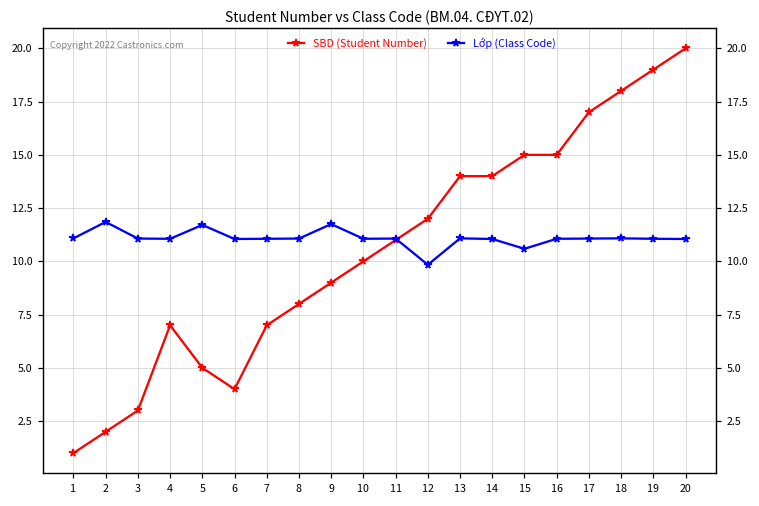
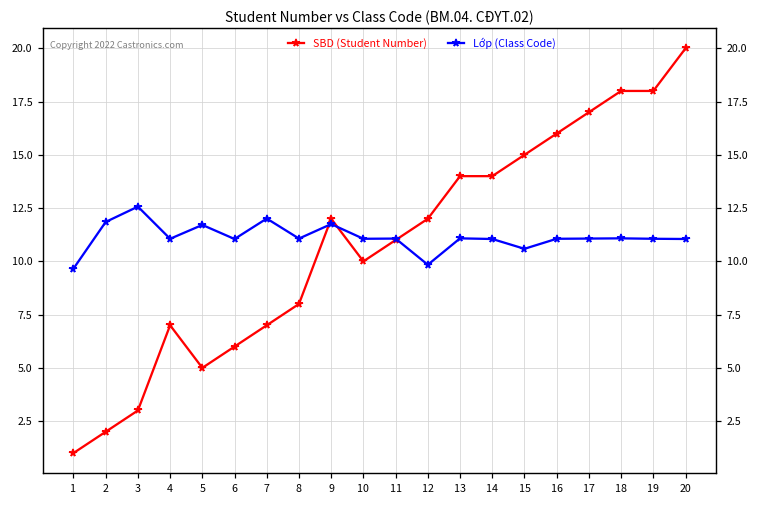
  {
    "SBD (Student Number)": {
      "1": 1,
      "2": 2,
      "3": 3,
      "4": 7,
      "5": 5,
-     "6": 4,
+     "6": 6,
      "7": 7,
      "8": 8,
-     "9": 9,
+     "9": 12,
      "10": 10,
      "12": 12,
      "13": 14,
      "14": 14,
      "15": 15,
-     "16": 15,
+     "16": 16,
      "17": 17,
      "18": 18,
-     "19": 19,
+     "19": 18,
      "20": 20
    },
    "Lớp (Class Code)": {
-     "1": 11.1,
+     "1": 9.7,
      "2": 11.9,
-     "3": 11.1,
+     "3": 12.6,
      "4": 11.1,
      "5": 11.7,
      "6": 11.1,
-     "7": 11.1,
+     "7": 12.0,
      "8": 11.1,
      "9": 11.8,
      "10": 11.1,
      "12": 9.8,
      "13": 11.1,
      "14": 11.1,
      "15": 10.6,
      "16": 11.1,
      "17": 11.1,
      "18": 11.1,
      "19": 11.1,
      "20": 11.1
    }
  }
